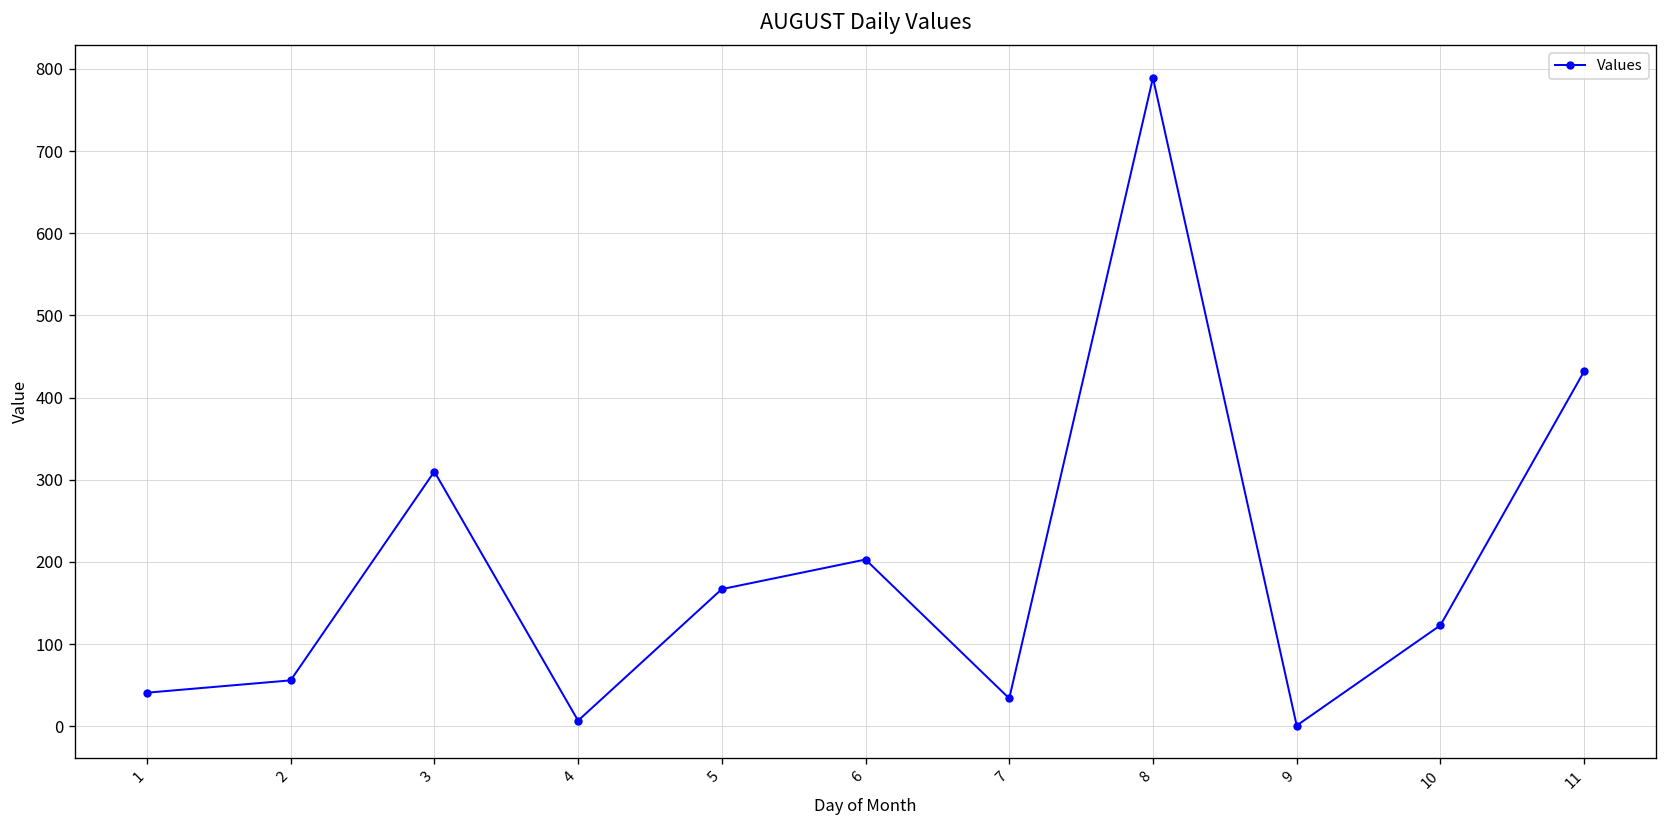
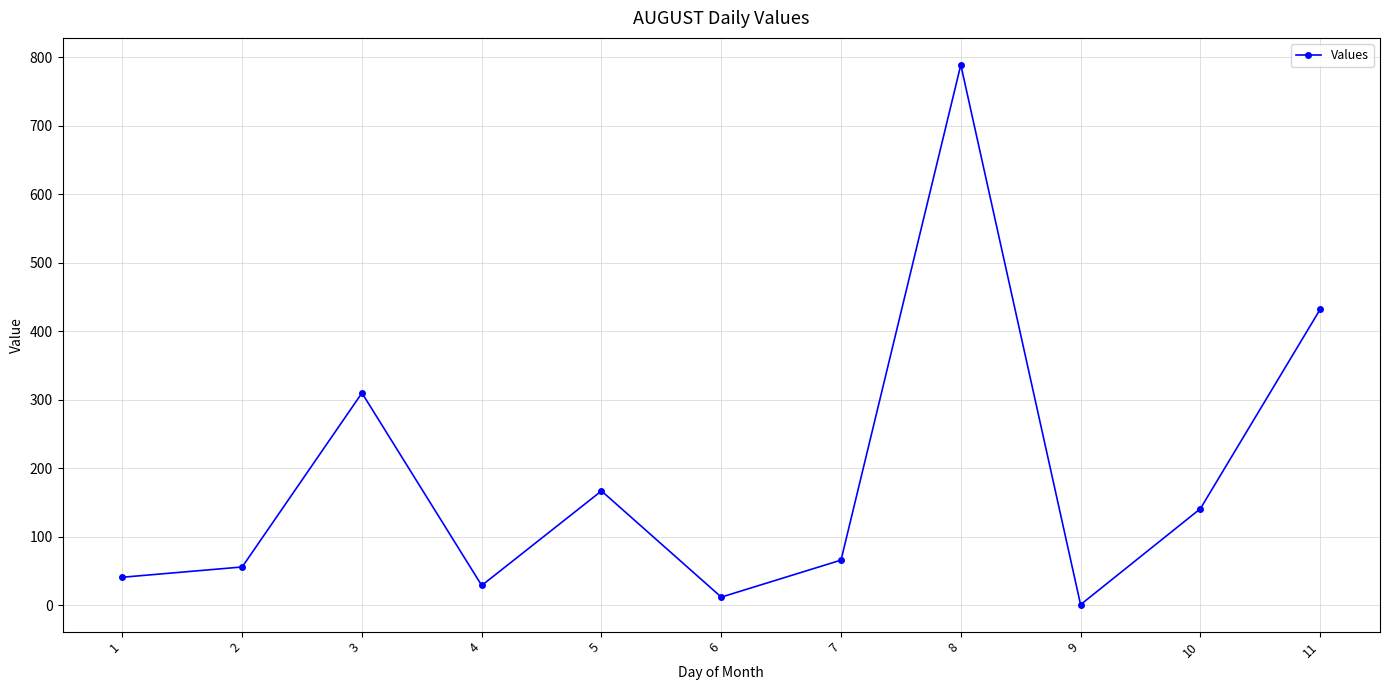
  {
    "1": 40,
    "2": 60,
    "3": 310,
-   "4": 10,
+   "4": 30,
    "5": 170,
-   "6": 200,
-   "7": 30,
+   "6": 10,
+   "7": 70,
    "8": 790,
    "9": 0,
-   "10": 120,
+   "10": 140,
    "11": 430
  }
